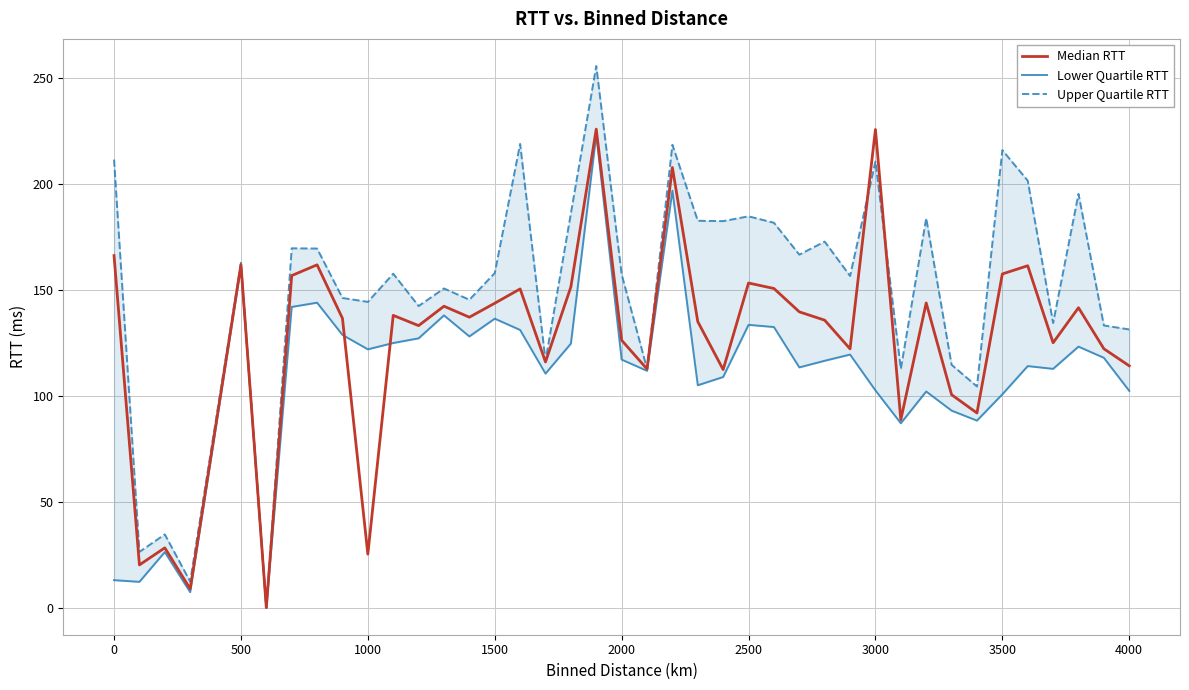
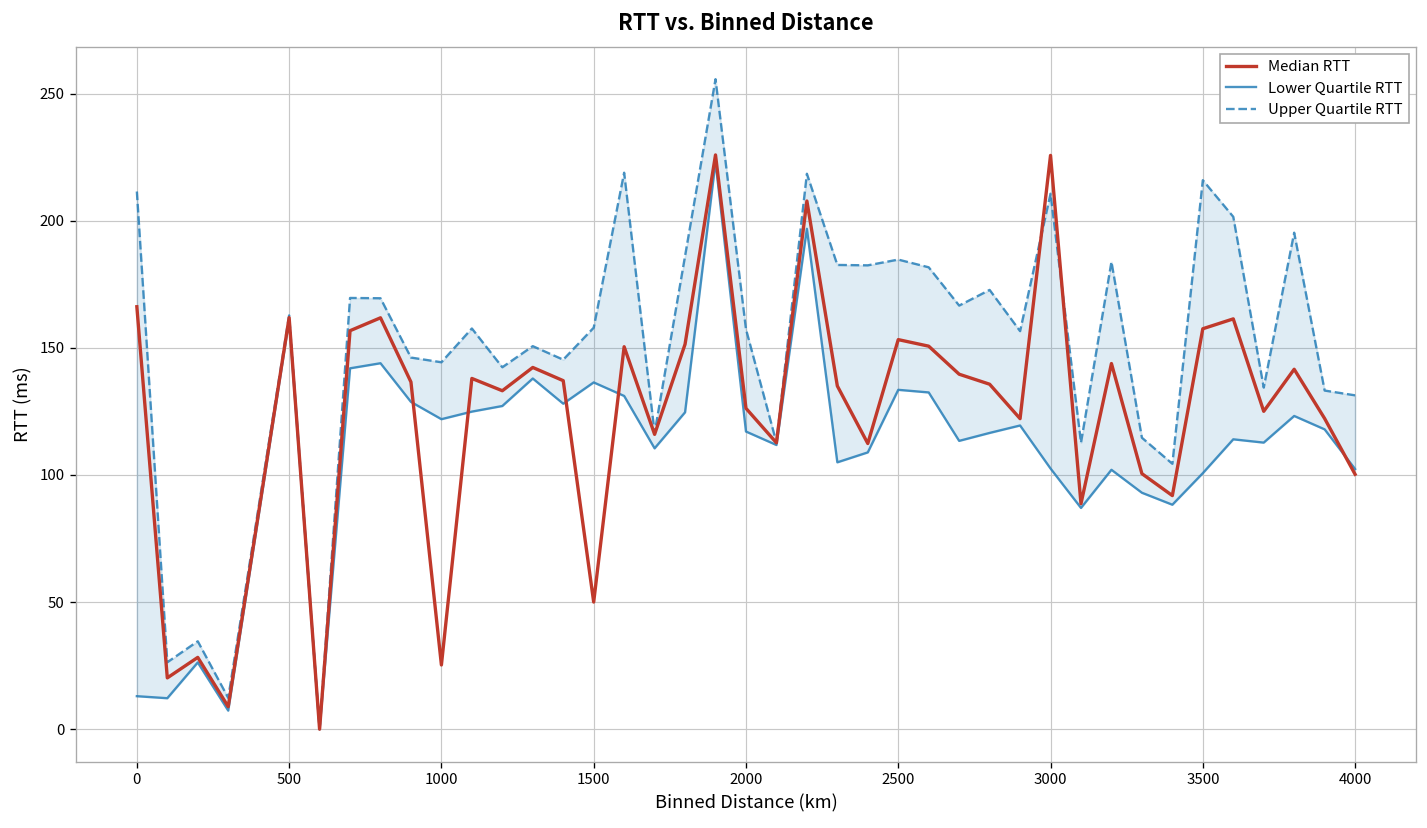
  {
    "Median RTT": {
      "0": 166,
      "1000": 25,
-     "1500": 144,
+     "1500": 50,
      "2000": 126,
      "2500": 153,
      "3000": 226,
      "3500": 157,
-     "4000": 114
+     "4000": 100
    }
  }
